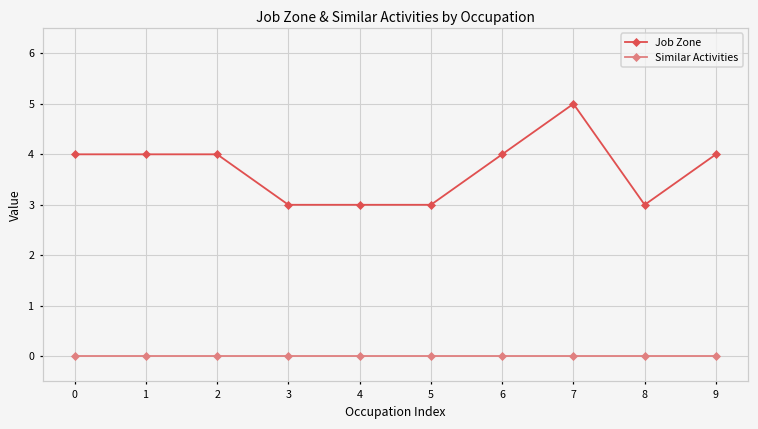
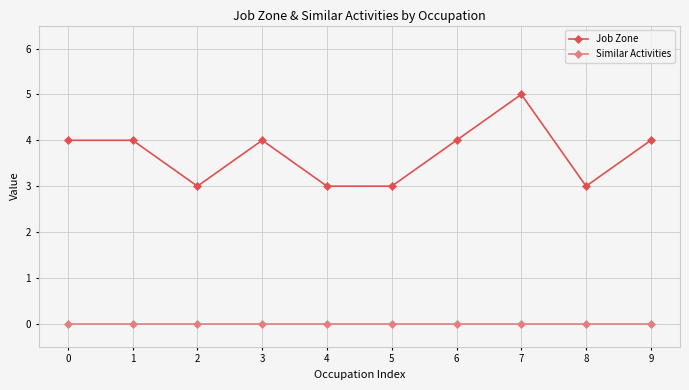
  {
    "Job Zone": {
      "0": 4,
      "1": 4,
-     "2": 4,
-     "3": 3,
+     "2": 3,
+     "3": 4,
      "4": 3,
      "5": 3,
      "6": 4,
      "7": 5,
      "8": 3,
      "9": 4
    },
    "Similar Activities": {
      "0": 0,
      "1": 0,
      "2": 0,
      "3": 0,
      "4": 0,
      "5": 0,
      "6": 0,
      "7": 0,
      "8": 0,
      "9": 0
    }
  }
